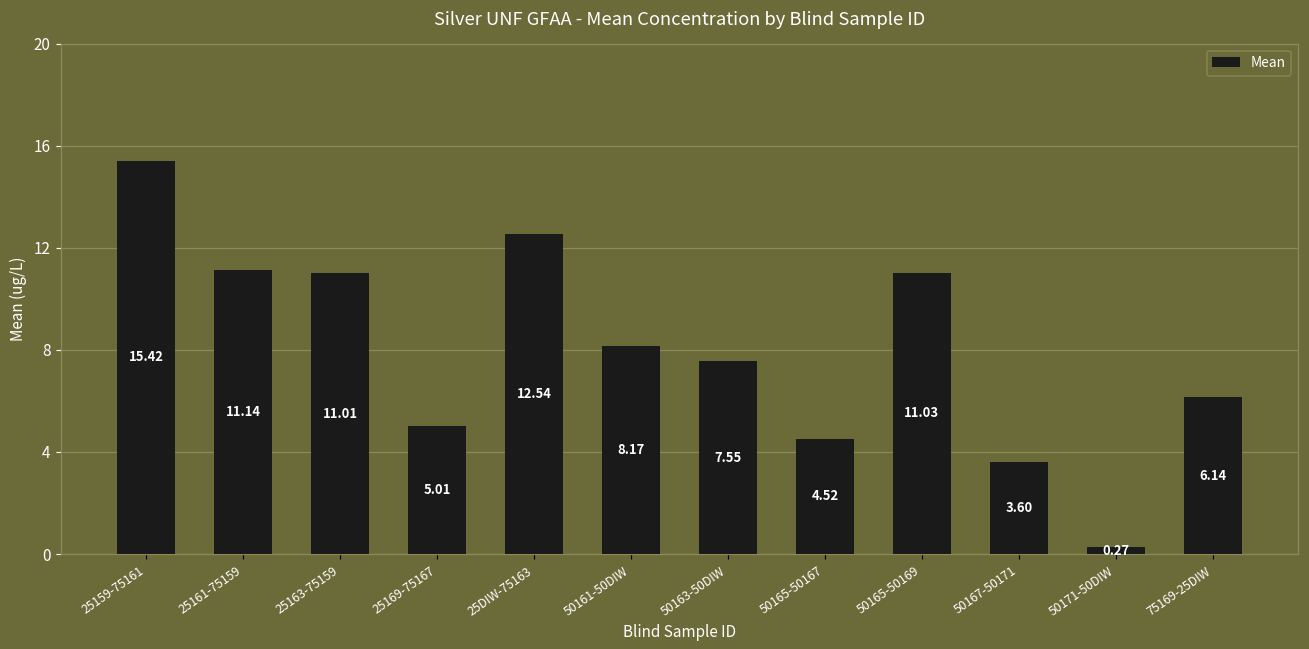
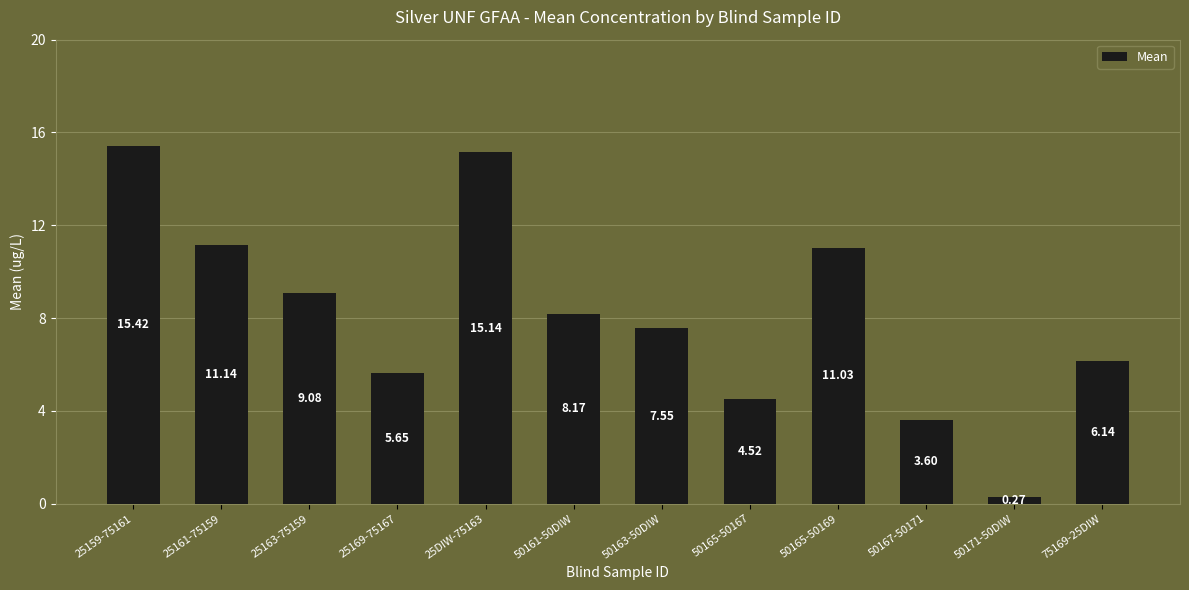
  {
    "25159-75161": 15.42,
    "25161-75159": 11.14,
-   "25163-75159": 11.01,
-   "25169-75167": 5.01,
-   "25DIW-75163": 12.54,
+   "25163-75159": 9.08,
+   "25169-75167": 5.65,
+   "25DIW-75163": 15.14,
    "50161-50DIW": 8.17,
    "50163-50DIW": 7.55,
    "50165-50167": 4.52,
    "50165-50169": 11.03,
    "50167-50171": 3.60,
    "50171-50DIW": 0.27,
    "75169-25DIW": 6.14
  }
